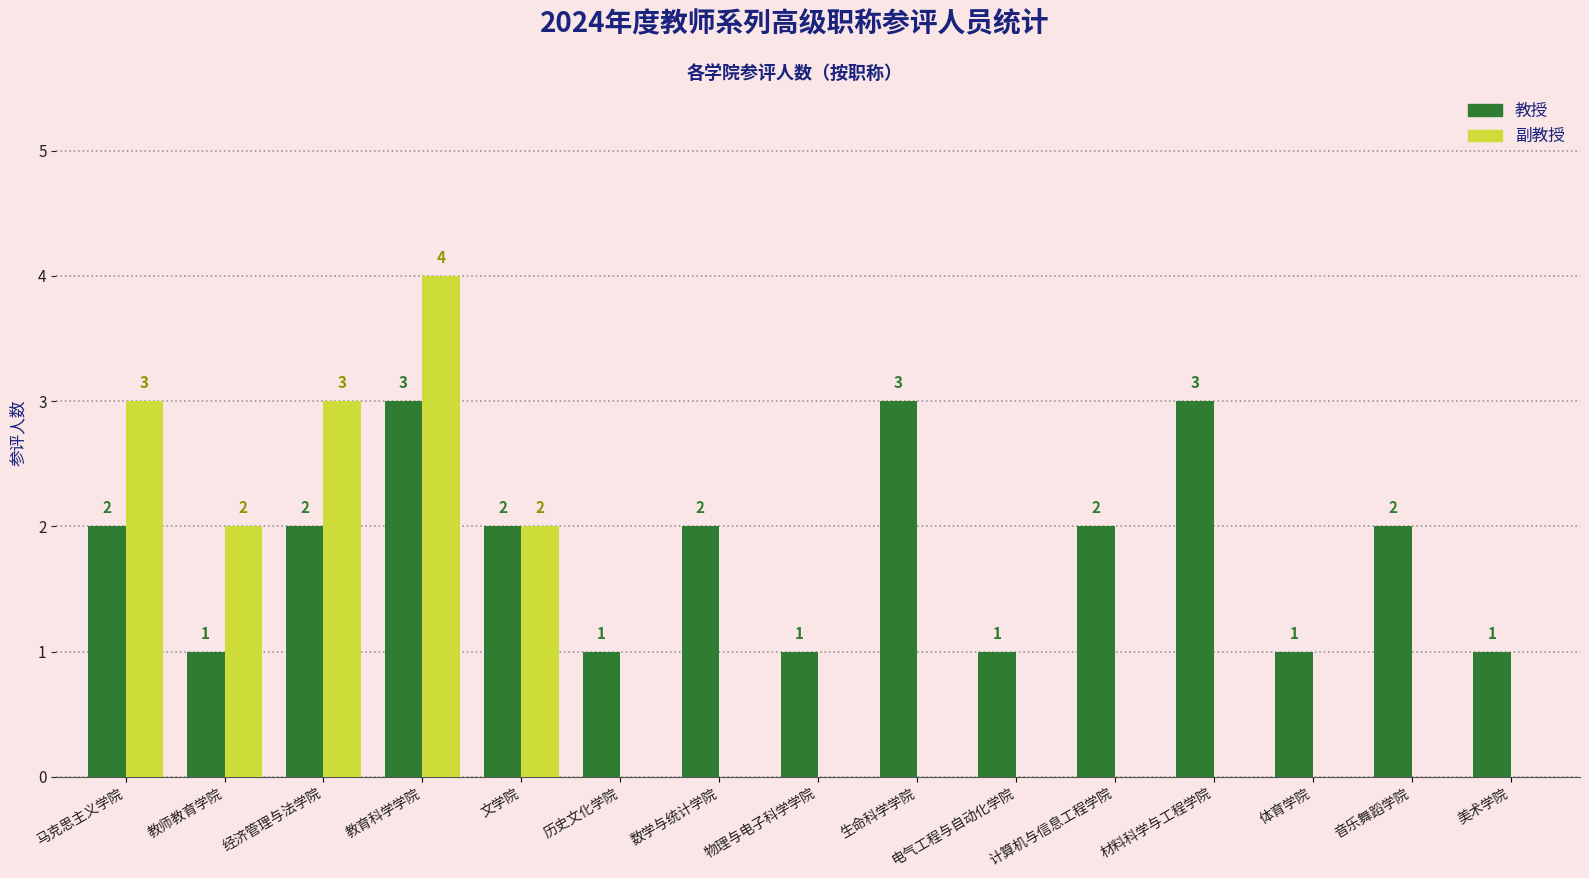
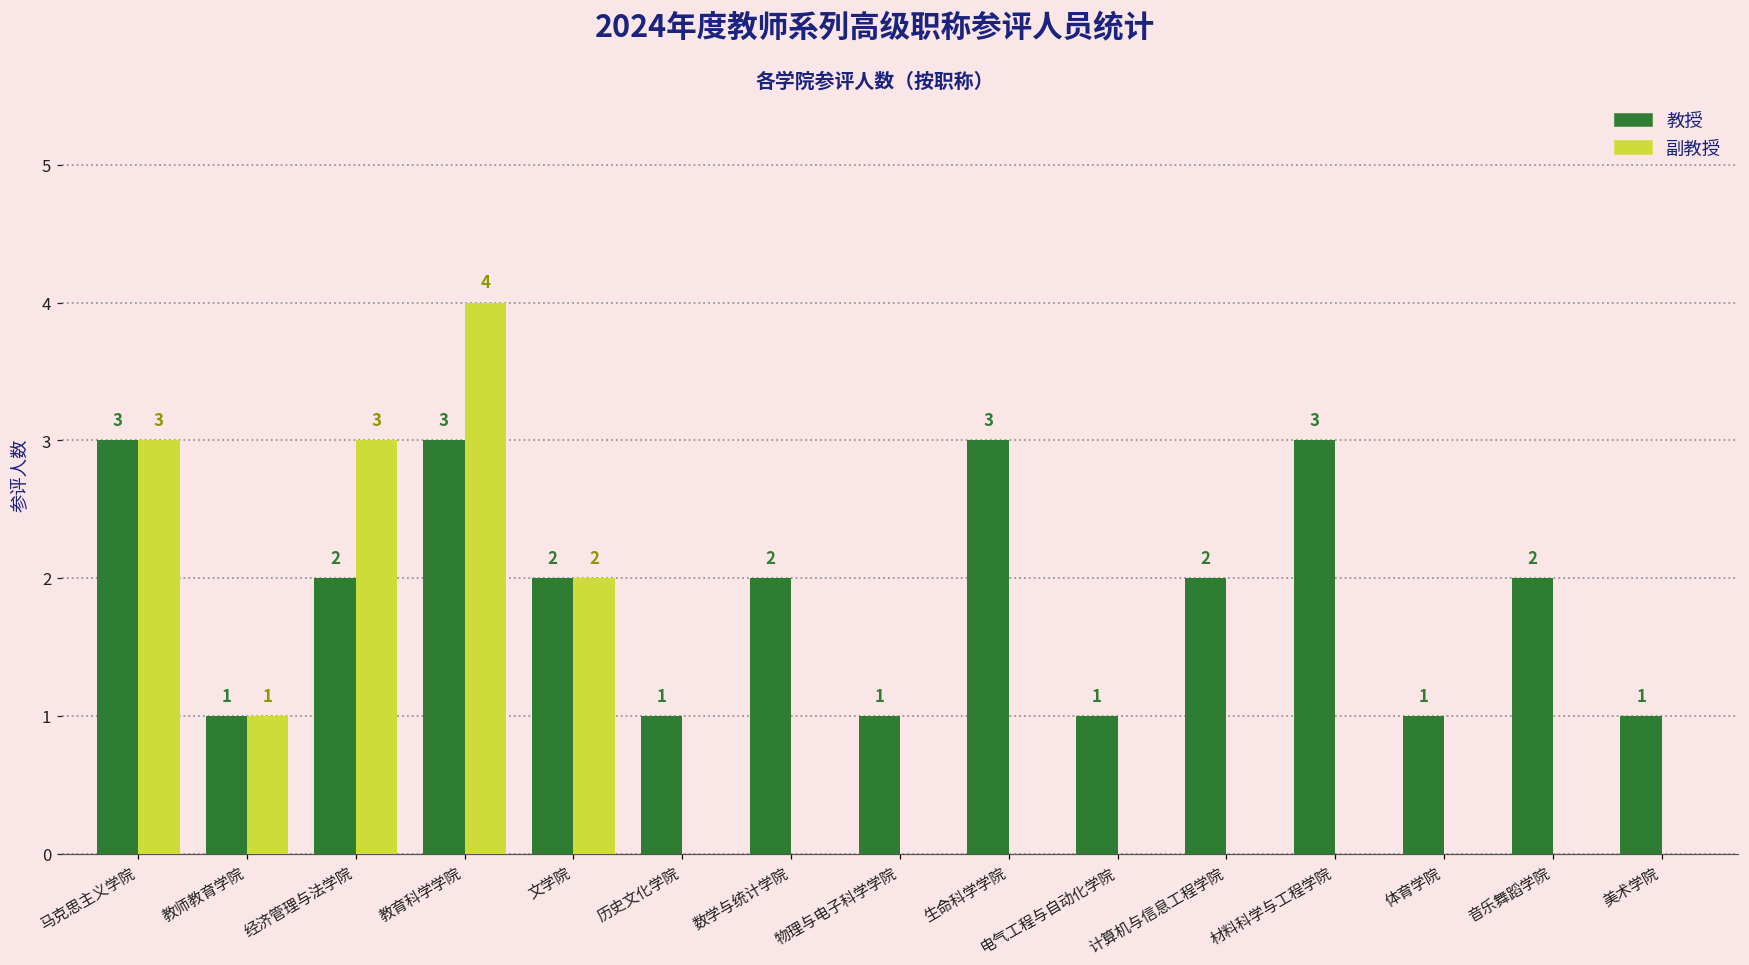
  {
    "教授": {
-     "马克思主义学院": 2,
+     "马克思主义学院": 3,
      "教师教育学院": 1,
      "经济管理与法学院": 2,
      "教育科学学院": 3,
      "文学院": 2,
      "历史文化学院": 1,
      "数学与统计学院": 2,
      "物理与电子科学学院": 1,
      "生命科学学院": 3,
      "电气工程与自动化学院": 1,
      "计算机与信息工程学院": 2,
      "材料科学与工程学院": 3,
      "体育学院": 1,
      "音乐舞蹈学院": 2,
      "美术学院": 1
    },
    "副教授": {
      "马克思主义学院": 3,
-     "教师教育学院": 2,
+     "教师教育学院": 1,
      "经济管理与法学院": 3,
      "教育科学学院": 4,
      "文学院": 2
    }
  }
